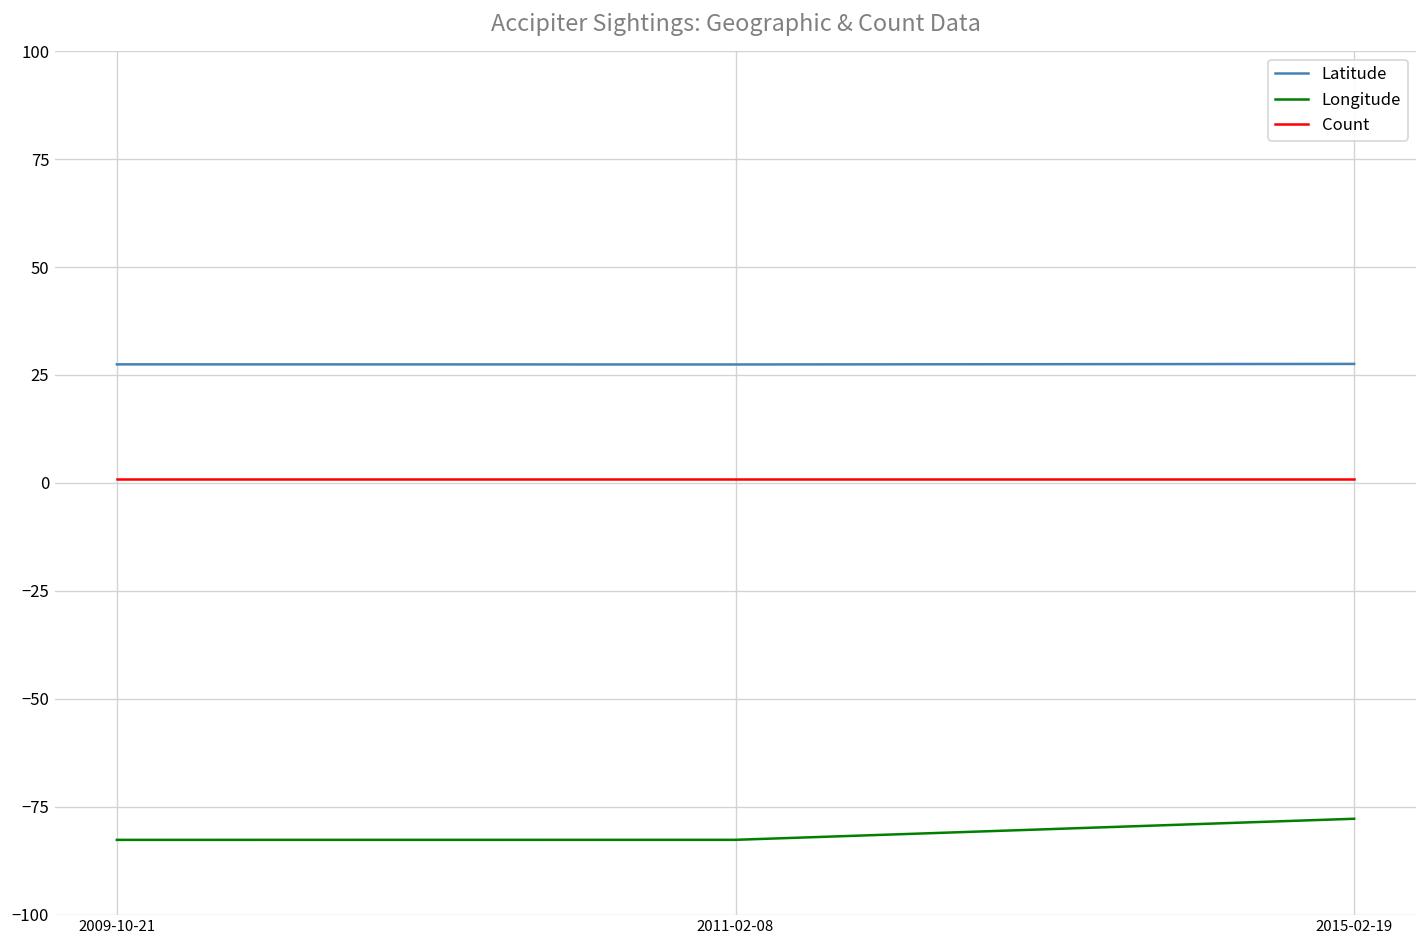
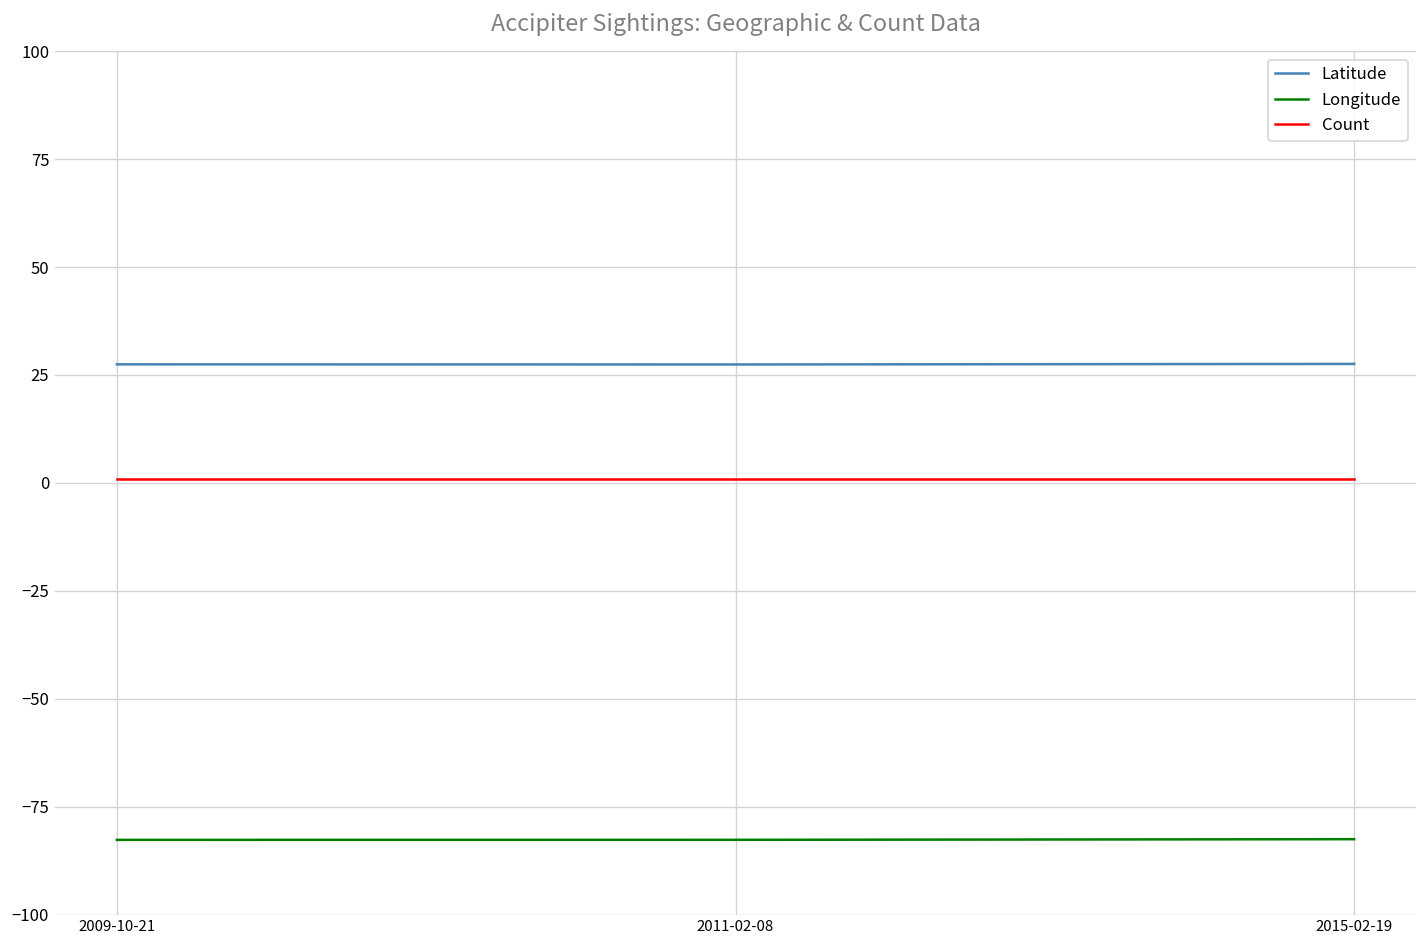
  {
    "Latitude": {
      "2009-10-21": 27,
      "2011-02-08": 27,
      "2015-02-19": 28
    },
    "Longitude": {
      "2009-10-21": -83,
      "2011-02-08": -83,
-     "2015-02-19": -78
+     "2015-02-19": -83
    },
    "Count": {
      "2009-10-21": 1,
      "2011-02-08": 1,
      "2015-02-19": 1
    }
  }
